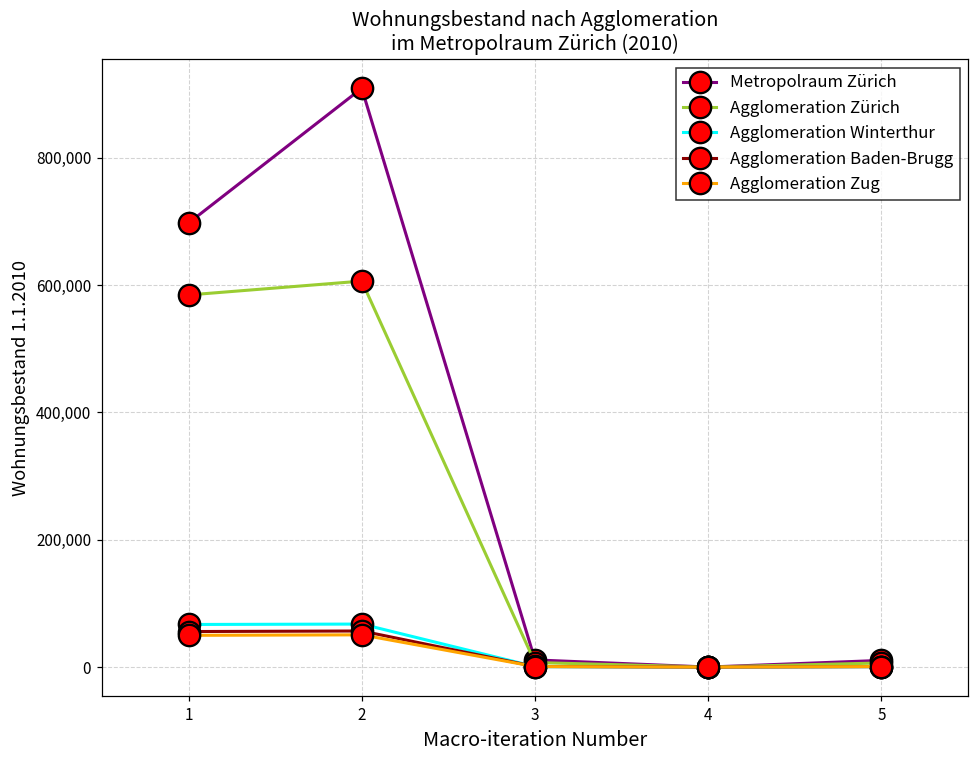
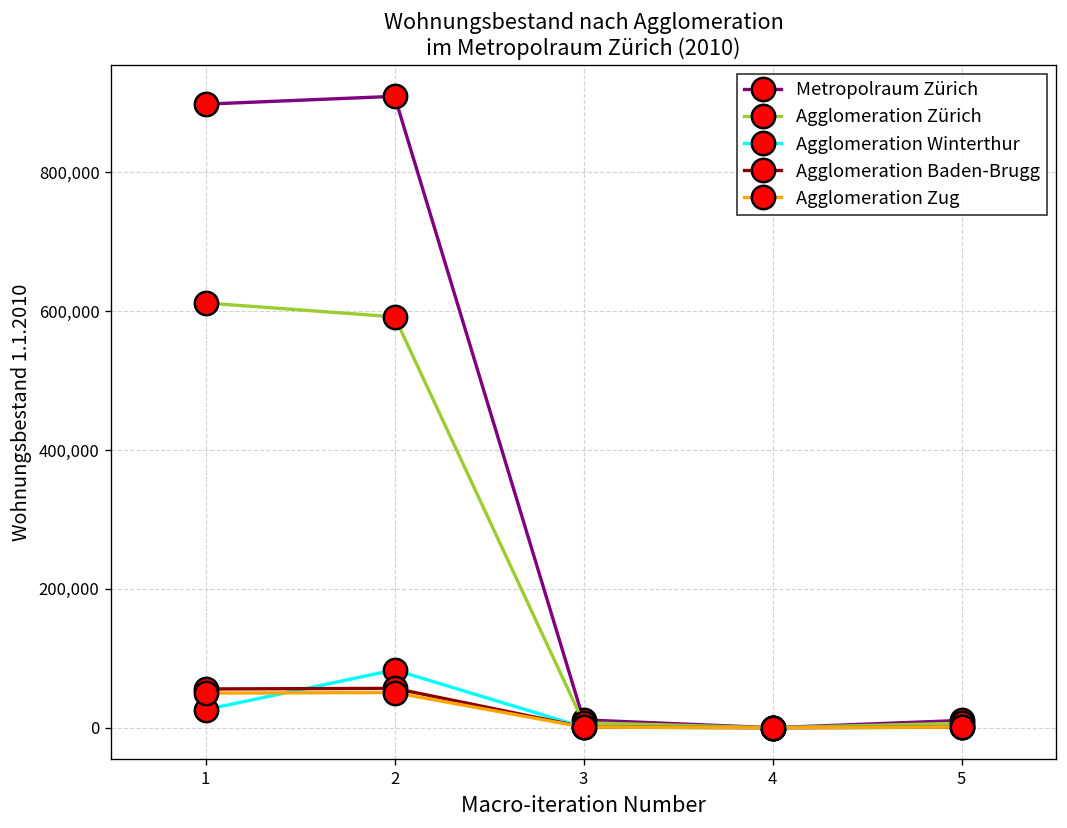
  {
    "Metropolraum Zürich": {
-     "1": "700,000",
+     "1": "900,000",
      "2": "910,000"
    },
    "Agglomeration Zürich": {
-     "1": "580,000",
-     "2": "610,000"
+     "1": "610,000",
+     "2": "590,000"
    },
    "Agglomeration Winterthur": {
-     "1": "70,000",
-     "2": "70,000"
+     "1": "30,000",
+     "2": "80,000"
    },
    "Agglomeration Baden-Brugg": {
      "1": "60,000",
      "2": "60,000"
    },
    "Agglomeration Zug": {
      "1": "50,000",
      "2": "50,000"
    }
  }
